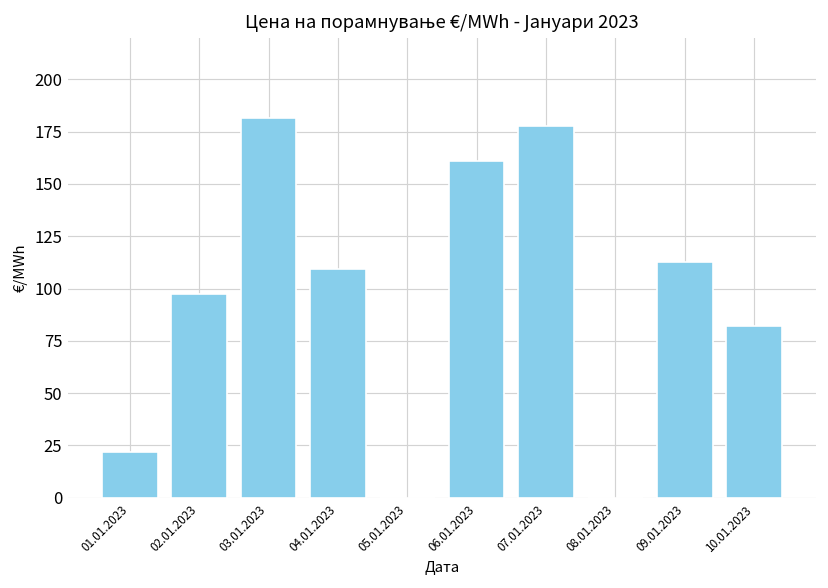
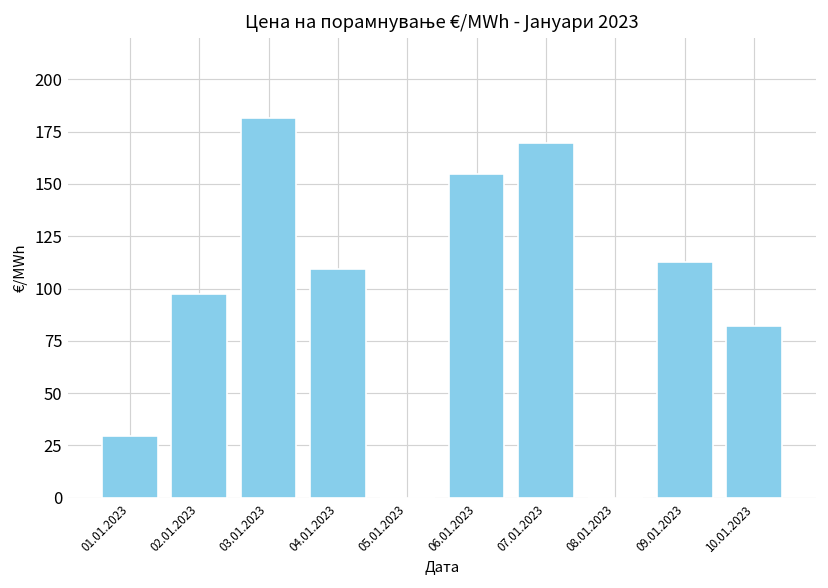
  {
-   "01.01.2023": 22,
+   "01.01.2023": 30,
    "02.01.2023": 97,
    "03.01.2023": 182,
    "04.01.2023": 109,
    "05.01.2023": 0,
-   "06.01.2023": 161,
-   "07.01.2023": 178,
+   "06.01.2023": 155,
+   "07.01.2023": 170,
    "08.01.2023": 0,
    "09.01.2023": 113,
    "10.01.2023": 82
  }
